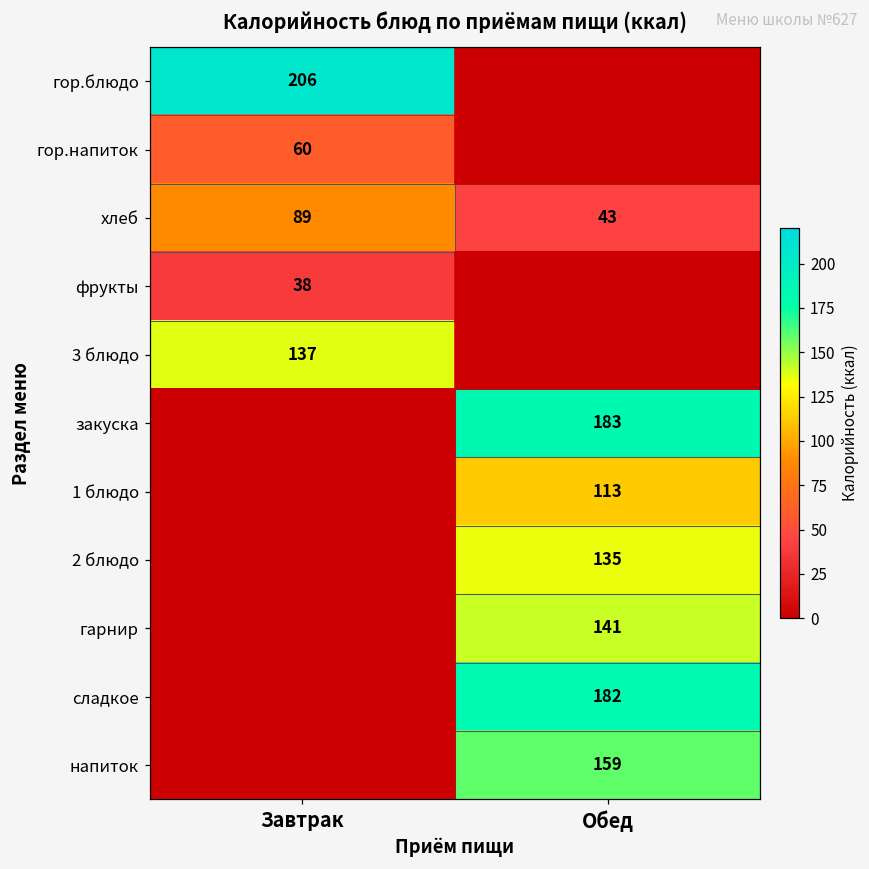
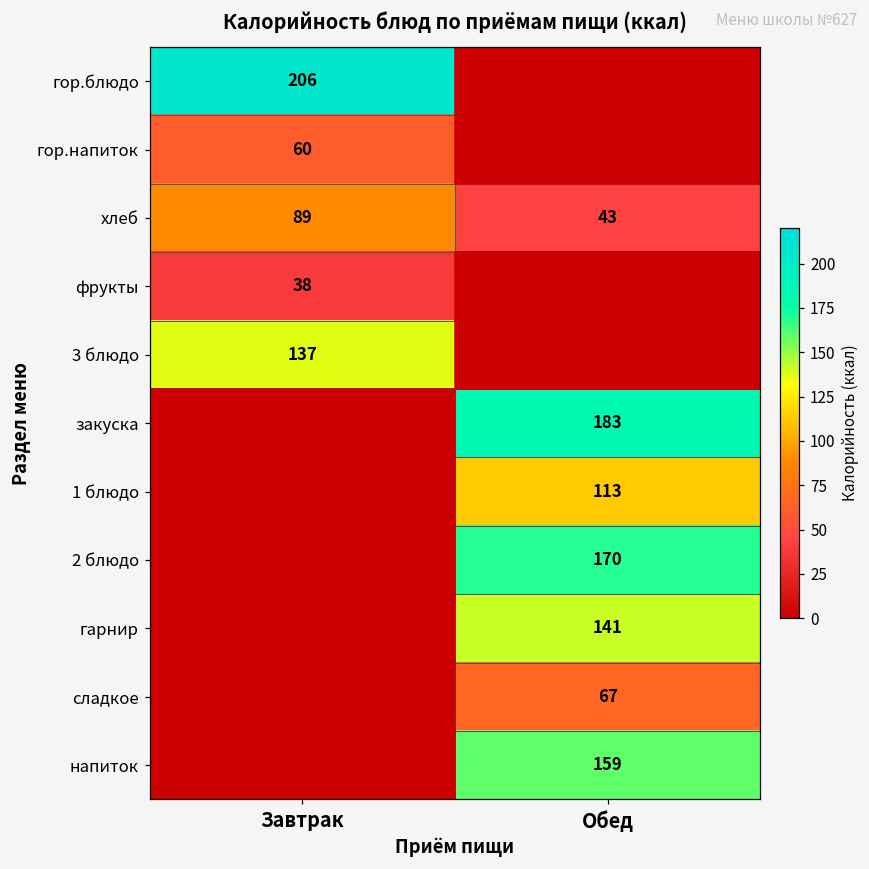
  {
    "гор.блюдо": {
      "Завтрак": 206
    },
    "гор.напиток": {
      "Завтрак": 60
    },
    "хлеб": {
      "Завтрак": 89,
      "Обед": 43
    },
    "фрукты": {
      "Завтрак": 38
    },
    "3 блюдо": {
      "Завтрак": 137
    },
    "закуска": {
      "Обед": 183
    },
    "1 блюдо": {
      "Обед": 113
    },
    "2 блюдо": {
-     "Обед": 135
+     "Обед": 170
    },
    "гарнир": {
      "Обед": 141
    },
    "сладкое": {
-     "Обед": 182
+     "Обед": 67
    },
    "напиток": {
      "Обед": 159
    }
  }
